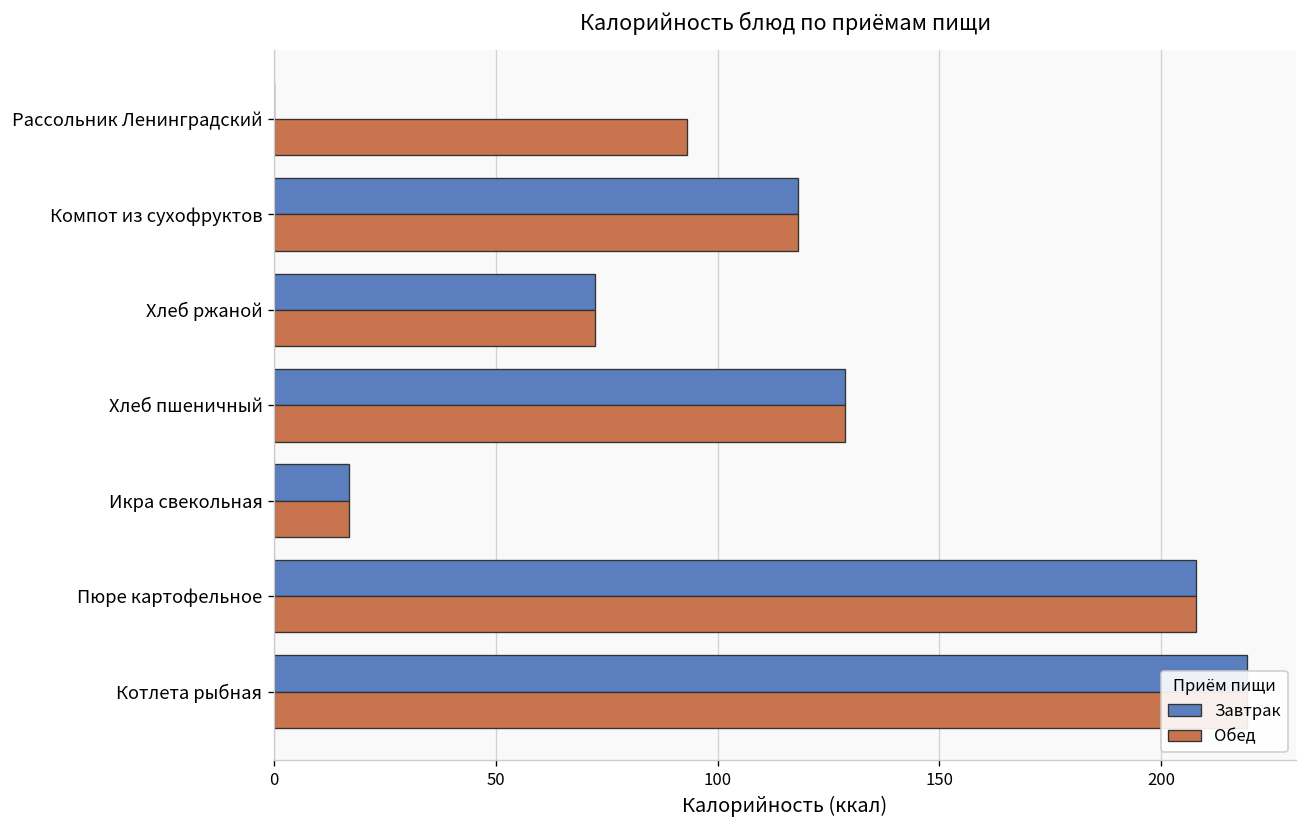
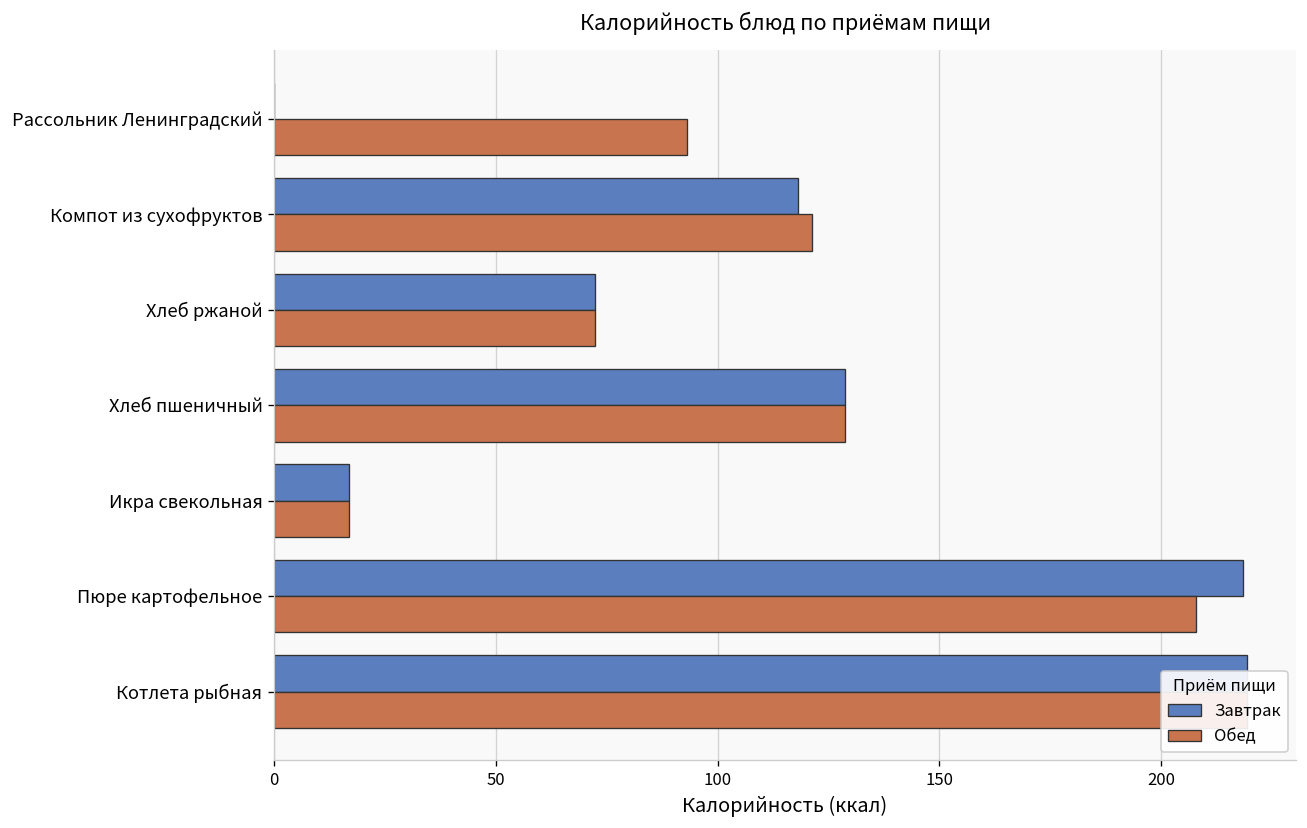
  {
    "Завтрак": {
      "Рассольник Ленинградский": 0,
      "Компот из сухофруктов": 118,
      "Хлеб ржаной": 72,
      "Хлеб пшеничный": 129,
      "Икра свекольная": 17,
-     "Пюре картофельное": 208
+     "Пюре картофельное": 219
    },
    "Обед": {
      "Рассольник Ленинградский": 93,
-     "Компот из сухофруктов": 118,
+     "Компот из сухофруктов": 121,
      "Хлеб ржаной": 72,
      "Хлеб пшеничный": 129,
      "Икра свекольная": 17,
      "Пюре картофельное": 208
    }
  }
